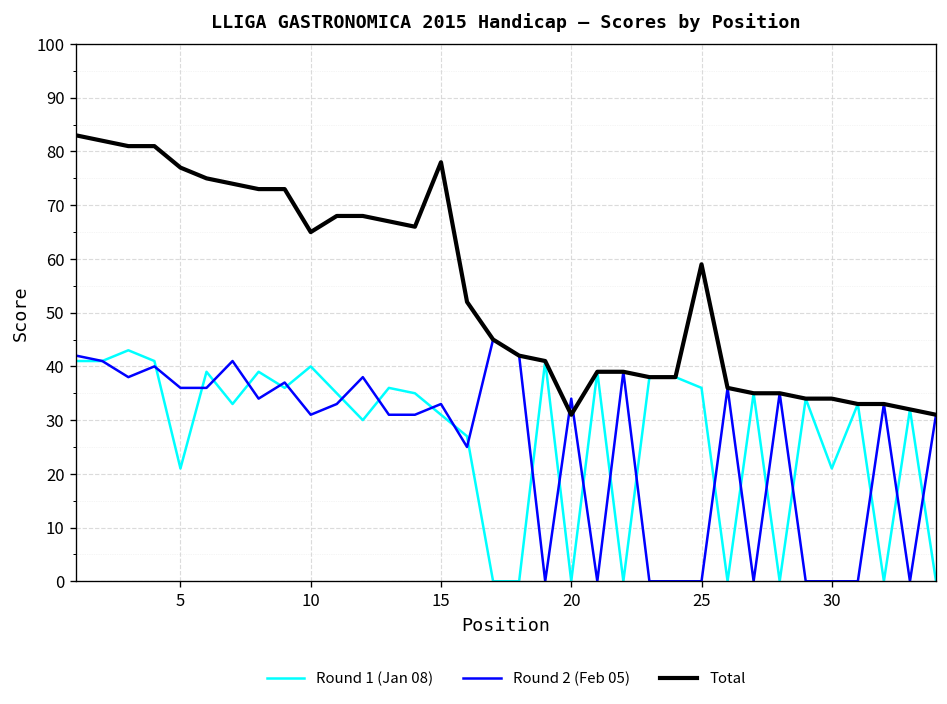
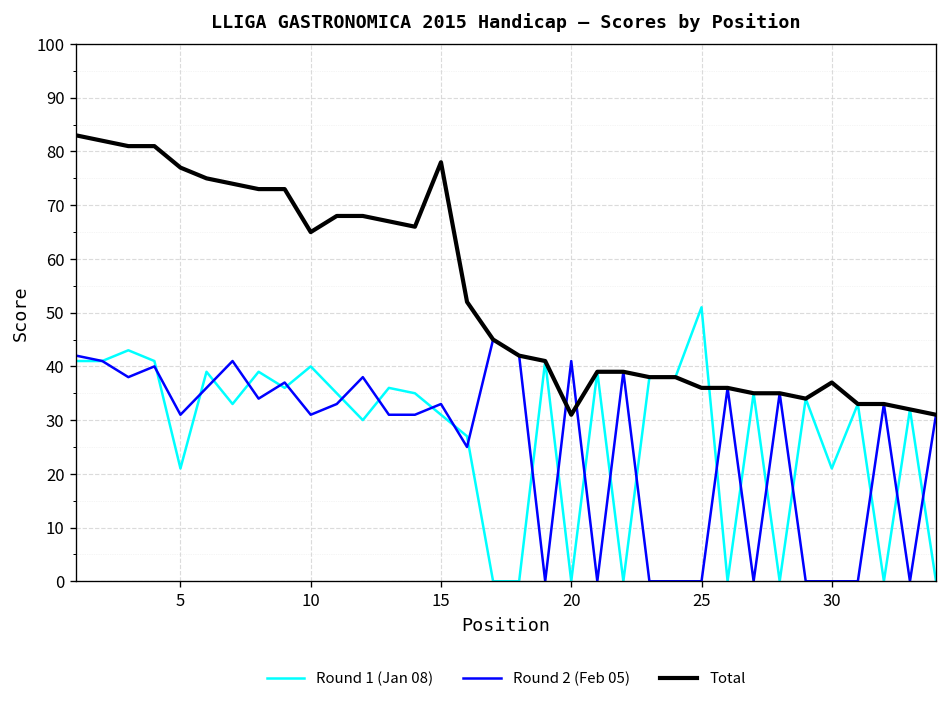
  {
    "Round 1 (Jan 08)": {
      "5": 21,
      "10": 40,
      "15": 31,
      "20": 0,
-     "25": 36,
+     "25": 51,
      "30": 21
    },
    "Round 2 (Feb 05)": {
-     "5": 36,
+     "5": 31,
      "10": 31,
      "15": 33,
-     "20": 34,
+     "20": 41,
      "25": 0,
      "30": 0
    },
    "Total": {
      "5": 77,
      "10": 65,
      "15": 78,
      "20": 31,
-     "25": 59,
-     "30": 34
+     "25": 36,
+     "30": 37
    }
  }
